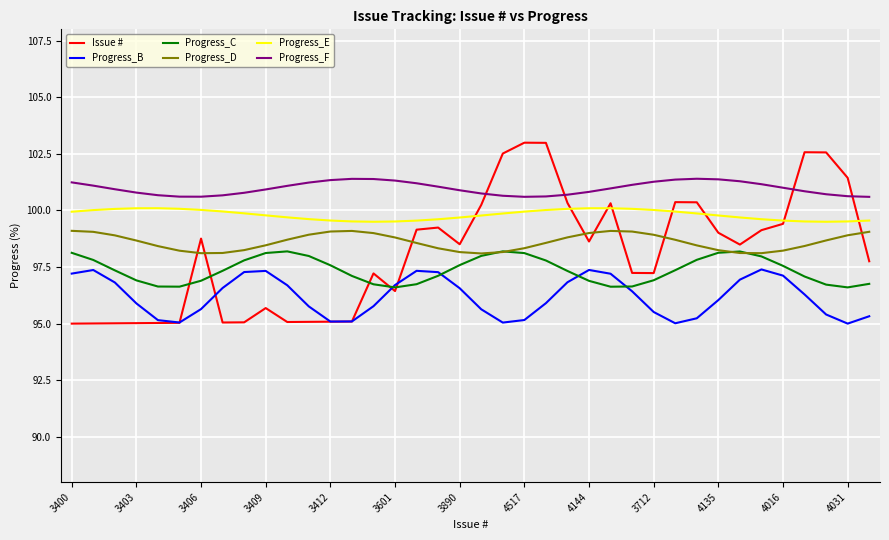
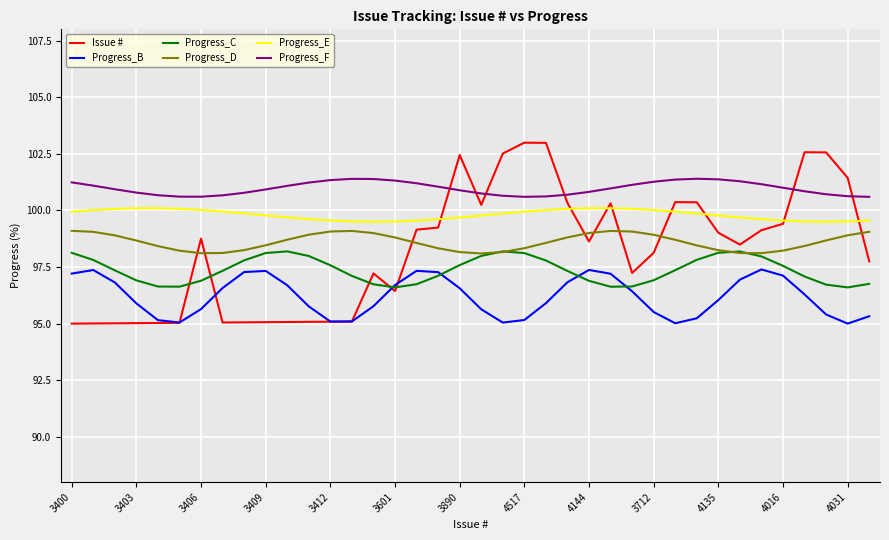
  {
    "Issue #": {
      "3400": 95.0,
      "3403": 95.0,
      "3406": 98.8,
-     "3409": 95.7,
+     "3409": 95.1,
      "3601": 96.4,
-     "3890": 98.5,
+     "3890": 102.4,
      "4517": 103.0,
      "4144": 98.6,
-     "3712": 97.2,
+     "3712": 98.1,
      "4135": 99.0,
      "4016": 99.4,
      "4031": 101.4
    },
    "Progress_B": {
      "3400": 97.2,
      "3403": 95.9,
      "3406": 95.6,
      "3409": 97.3,
      "3890": 96.6,
      "4517": 95.2,
      "4144": 97.4,
      "3712": 95.5,
      "4135": 96.0,
      "4016": 97.1,
      "4031": 95.0
    },
    "Progress_C": {
      "3400": 98.1,
      "3403": 96.9,
      "3406": 96.9,
      "3409": 98.1,
      "3412": 97.6,
      "3890": 97.6,
      "4517": 98.1,
      "4144": 96.9,
      "3712": 96.9,
      "4135": 98.1,
      "4016": 97.6,
      "4031": 96.6
    },
    "Progress_D": {
      "3400": 99.1,
      "3403": 98.7,
      "3406": 98.1,
      "3409": 98.5,
      "3412": 99.1,
      "3601": 98.8,
      "3890": 98.2,
      "4517": 98.3,
      "4144": 99.0,
      "3712": 98.9,
      "4135": 98.2,
      "4016": 98.2,
      "4031": 98.9
    },
    "Progress_E": {
      "3400": 99.9,
      "3403": 100.1,
      "3406": 100.0,
      "3409": 99.8,
      "3412": 99.6,
      "3601": 99.5,
      "3890": 99.7,
      "4517": 99.9,
      "4144": 100.1,
      "3712": 100.0,
      "4135": 99.8,
      "4016": 99.6,
      "4031": 99.5
    },
    "Progress_F": {
      "3400": 101.2,
      "3403": 100.8,
      "3406": 100.6,
      "3409": 100.9,
      "3412": 101.3,
      "3601": 101.3,
      "3890": 100.9,
      "4517": 100.6,
      "4144": 100.8,
      "3712": 101.3,
      "4135": 101.4,
      "4016": 101.0,
      "4031": 100.6
    }
  }
